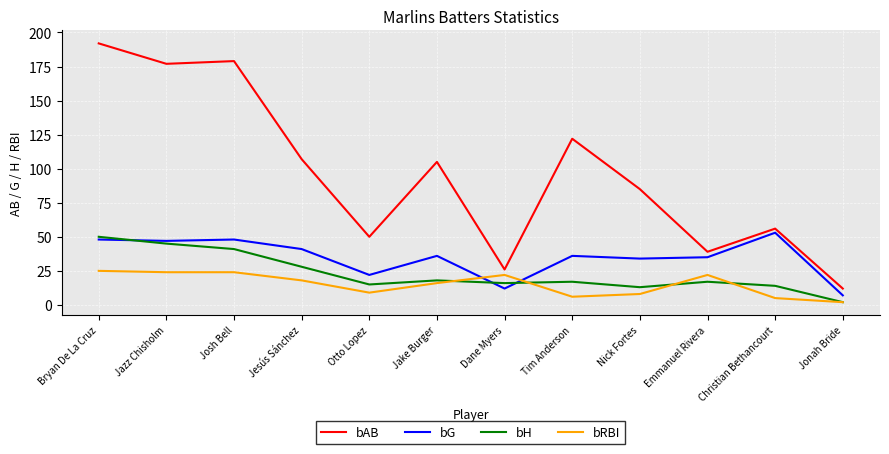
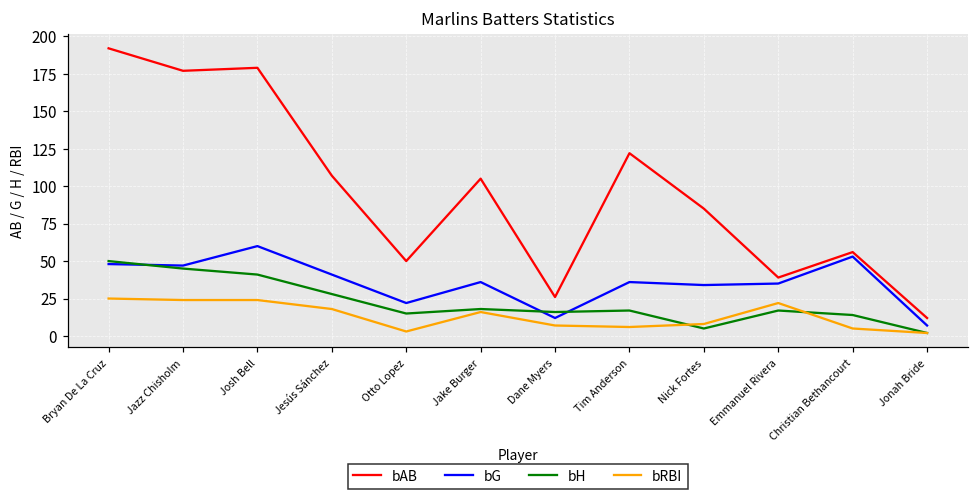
  {
    "bAB": {
      "Bryan De La Cruz": 192,
      "Jazz Chisholm": 177,
      "Josh Bell": 179,
      "Jesús Sánchez": 107,
      "Otto Lopez": 50,
      "Jake Burger": 105,
      "Dane Myers": 26,
      "Tim Anderson": 122,
      "Nick Fortes": 85,
      "Emmanuel Rivera": 39,
      "Christian Bethancourt": 56,
      "Jonah Bride": 12
    },
    "bG": {
      "Bryan De La Cruz": 48,
      "Jazz Chisholm": 47,
-     "Josh Bell": 48,
+     "Josh Bell": 60,
      "Jesús Sánchez": 41,
      "Otto Lopez": 22,
      "Jake Burger": 36,
      "Dane Myers": 12,
      "Tim Anderson": 36,
      "Nick Fortes": 34,
      "Emmanuel Rivera": 35,
      "Christian Bethancourt": 53,
      "Jonah Bride": 7
    },
    "bH": {
      "Bryan De La Cruz": 50,
      "Jazz Chisholm": 45,
      "Josh Bell": 41,
      "Jesús Sánchez": 28,
      "Otto Lopez": 15,
      "Jake Burger": 18,
      "Dane Myers": 16,
      "Tim Anderson": 17,
-     "Nick Fortes": 13,
+     "Nick Fortes": 5,
      "Emmanuel Rivera": 17,
      "Christian Bethancourt": 14
    },
    "bRBI": {
      "Bryan De La Cruz": 25,
      "Jazz Chisholm": 24,
      "Josh Bell": 24,
      "Jesús Sánchez": 18,
-     "Otto Lopez": 9,
+     "Otto Lopez": 3,
      "Jake Burger": 16,
-     "Dane Myers": 22,
+     "Dane Myers": 7,
      "Tim Anderson": 6,
      "Nick Fortes": 8,
      "Emmanuel Rivera": 22,
      "Christian Bethancourt": 5
    }
  }
